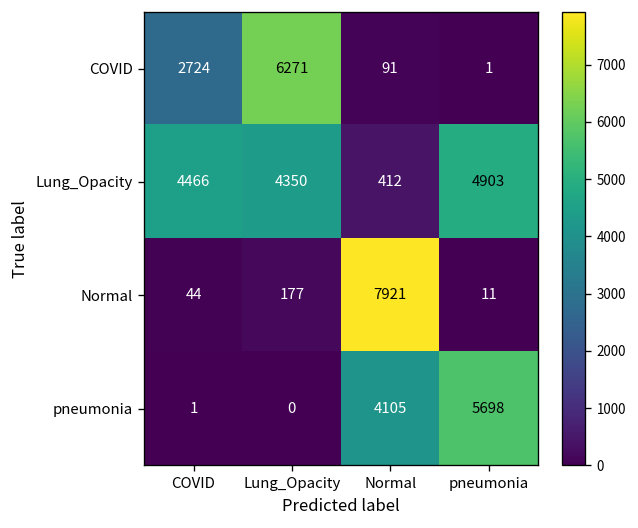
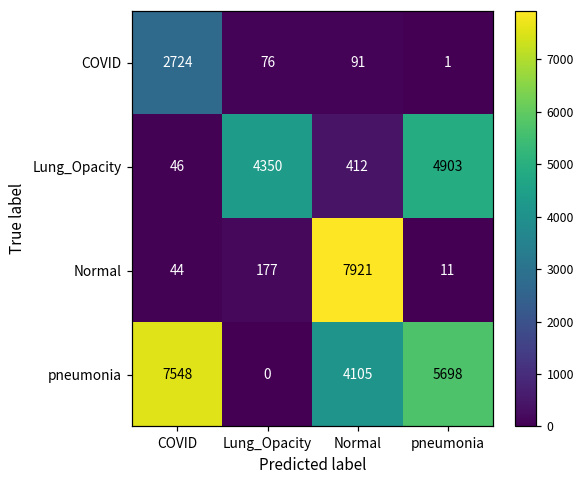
  {
    "COVID": {
      "COVID": 2724,
-     "Lung_Opacity": 6271,
+     "Lung_Opacity": 76,
      "Normal": 91,
      "pneumonia": 1
    },
    "Lung_Opacity": {
-     "COVID": 4466,
+     "COVID": 46,
      "Lung_Opacity": 4350,
      "Normal": 412,
      "pneumonia": 4903
    },
    "Normal": {
      "COVID": 44,
      "Lung_Opacity": 177,
      "Normal": 7921,
      "pneumonia": 11
    },
    "pneumonia": {
-     "COVID": 1,
+     "COVID": 7548,
      "Lung_Opacity": 0,
      "Normal": 4105,
      "pneumonia": 5698
    }
  }
